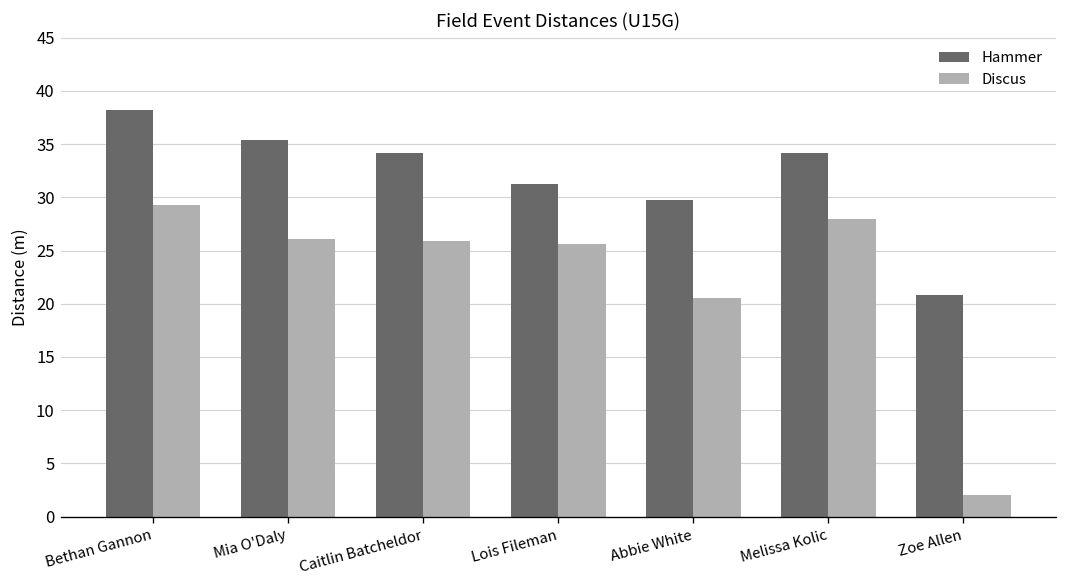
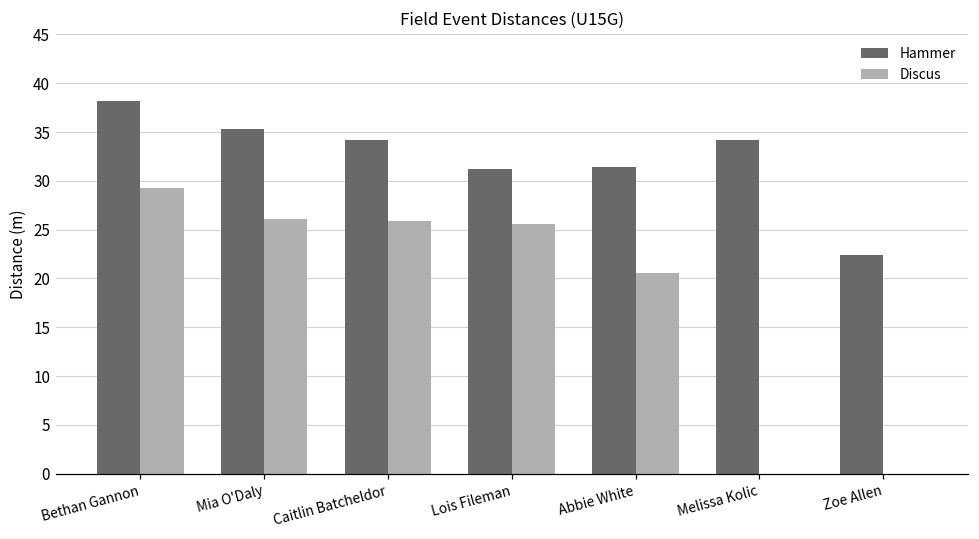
  {
    "Hammer": {
      "Bethan Gannon": 38,
      "Mia O'Daly": 35,
      "Caitlin Batcheldor": 34,
      "Lois Fileman": 31,
-     "Abbie White": 30,
+     "Abbie White": 31,
      "Melissa Kolic": 34,
-     "Zoe Allen": 21
+     "Zoe Allen": 22
    },
    "Discus": {
      "Bethan Gannon": 29,
      "Mia O'Daly": 26,
      "Caitlin Batcheldor": 26,
      "Lois Fileman": 26,
      "Abbie White": 21,
-     "Melissa Kolic": 28,
-     "Zoe Allen": 2
+     "Melissa Kolic": 0,
+     "Zoe Allen": 0
    }
  }
